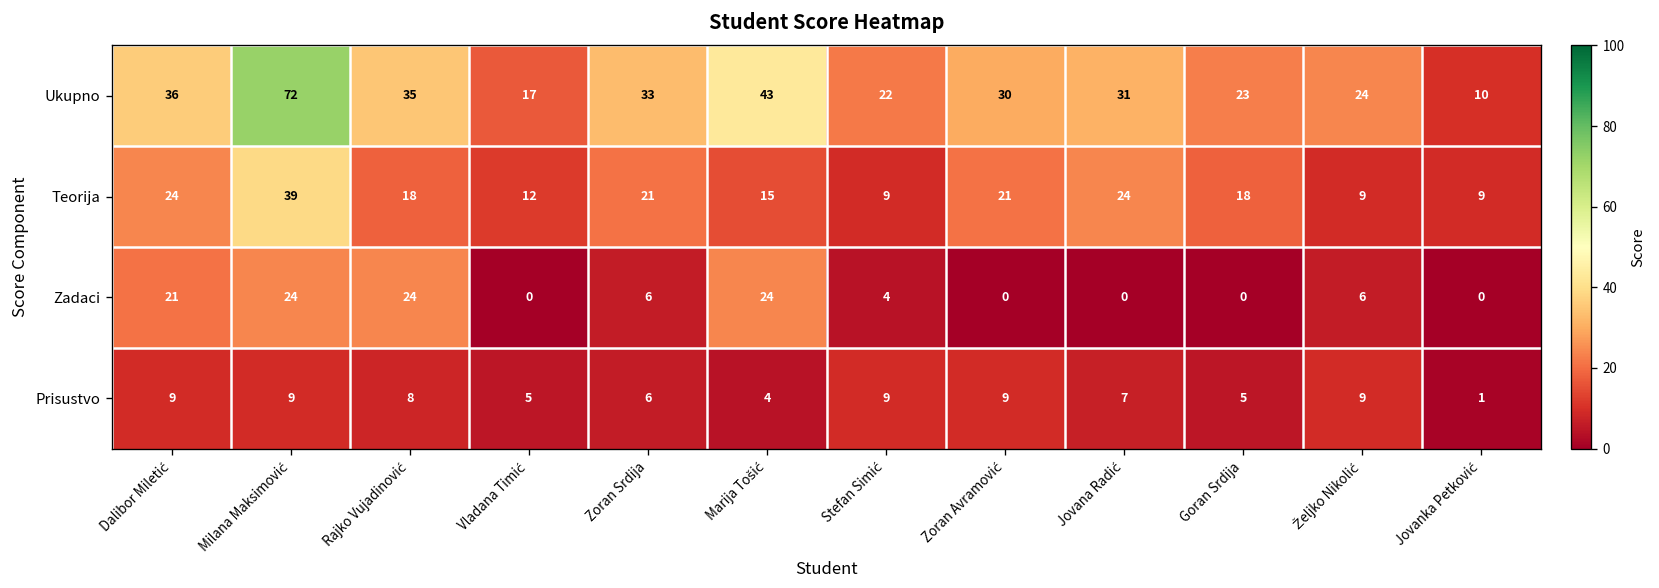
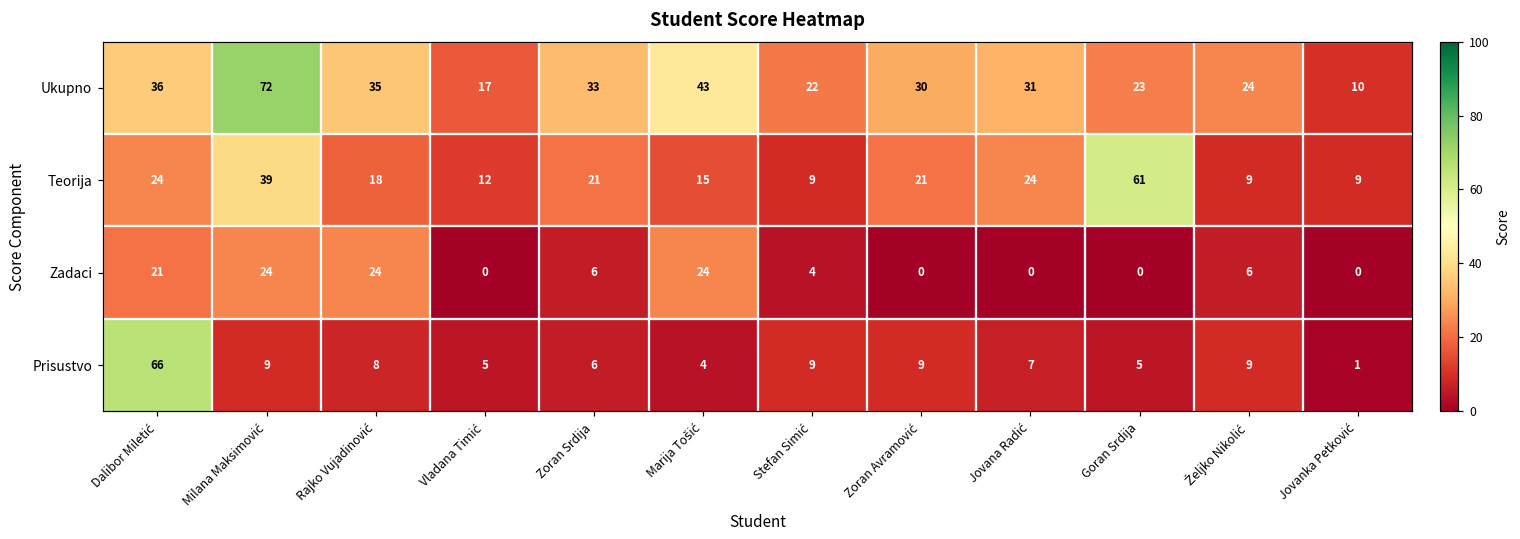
  {
    "Ukupno": {
      "Dalibor Miletić": 36,
      "Milana Maksimović": 72,
      "Rajko Vujadinović": 35,
      "Vladana Timić": 17,
      "Zoran Srdija": 33,
      "Marija Tošić": 43,
      "Stefan Simić": 22,
      "Zoran Avramović": 30,
      "Jovana Radić": 31,
      "Goran Srdija": 23,
      "Željko Nikolić": 24,
      "Jovanka Petković": 10
    },
    "Teorija": {
      "Dalibor Miletić": 24,
      "Milana Maksimović": 39,
      "Rajko Vujadinović": 18,
      "Vladana Timić": 12,
      "Zoran Srdija": 21,
      "Marija Tošić": 15,
      "Stefan Simić": 9,
      "Zoran Avramović": 21,
      "Jovana Radić": 24,
-     "Goran Srdija": 18,
+     "Goran Srdija": 61,
      "Željko Nikolić": 9,
      "Jovanka Petković": 9
    },
    "Zadaci": {
      "Dalibor Miletić": 21,
      "Milana Maksimović": 24,
      "Rajko Vujadinović": 24,
      "Vladana Timić": 0,
      "Zoran Srdija": 6,
      "Marija Tošić": 24,
      "Stefan Simić": 4,
      "Zoran Avramović": 0,
      "Jovana Radić": 0,
      "Goran Srdija": 0,
      "Željko Nikolić": 6,
      "Jovanka Petković": 0
    },
    "Prisustvo": {
-     "Dalibor Miletić": 9,
+     "Dalibor Miletić": 66,
      "Milana Maksimović": 9,
      "Rajko Vujadinović": 8,
      "Vladana Timić": 5,
      "Zoran Srdija": 6,
      "Marija Tošić": 4,
      "Stefan Simić": 9,
      "Zoran Avramović": 9,
      "Jovana Radić": 7,
      "Goran Srdija": 5,
      "Željko Nikolić": 9,
      "Jovanka Petković": 1
    }
  }
